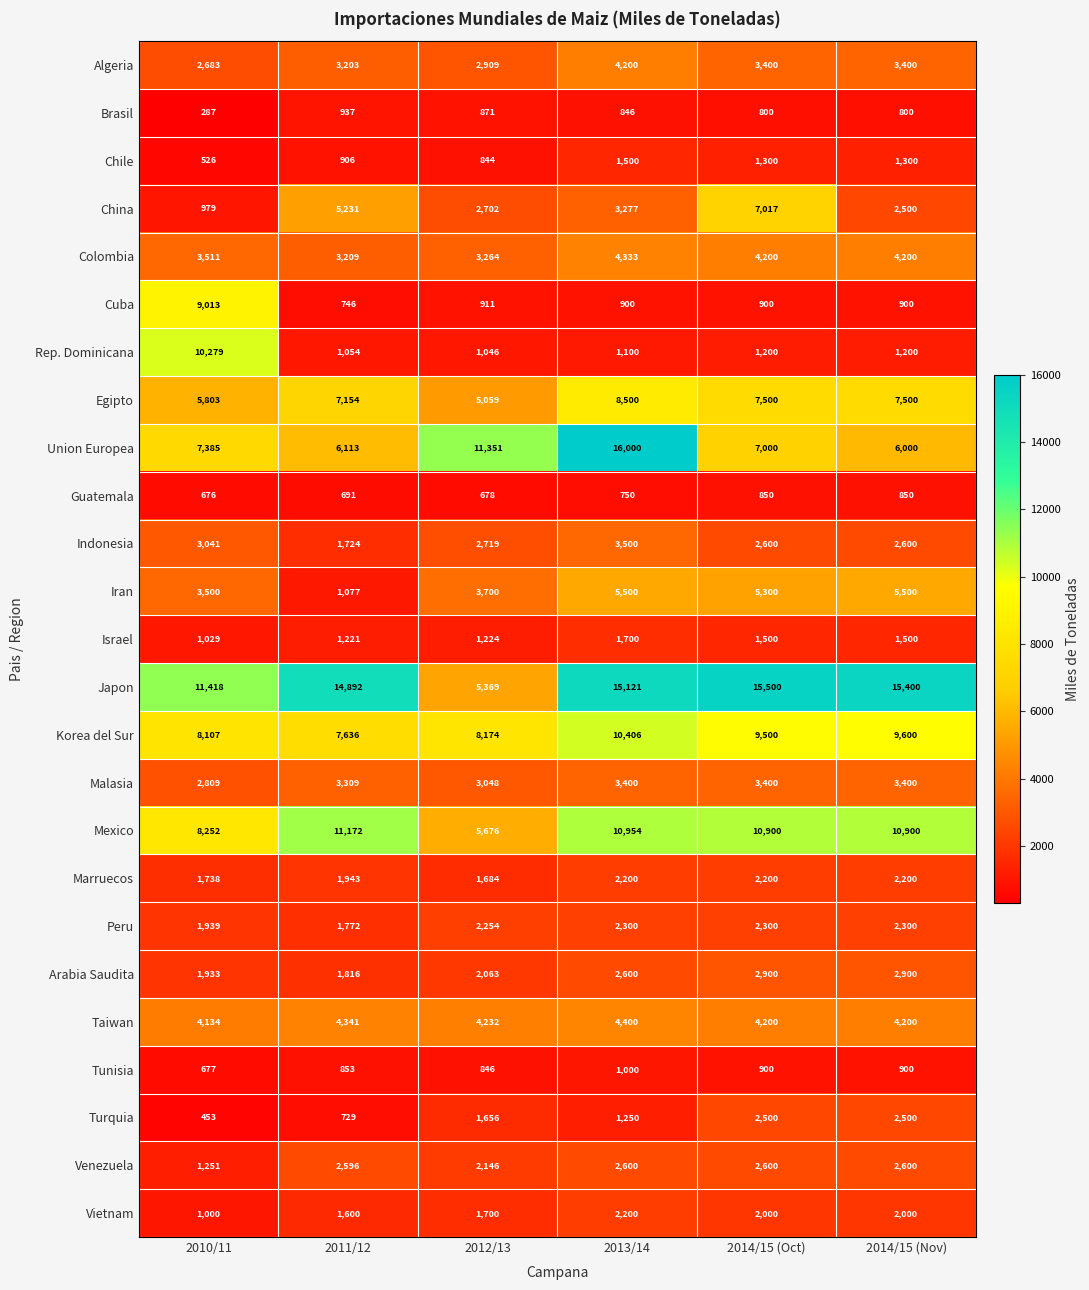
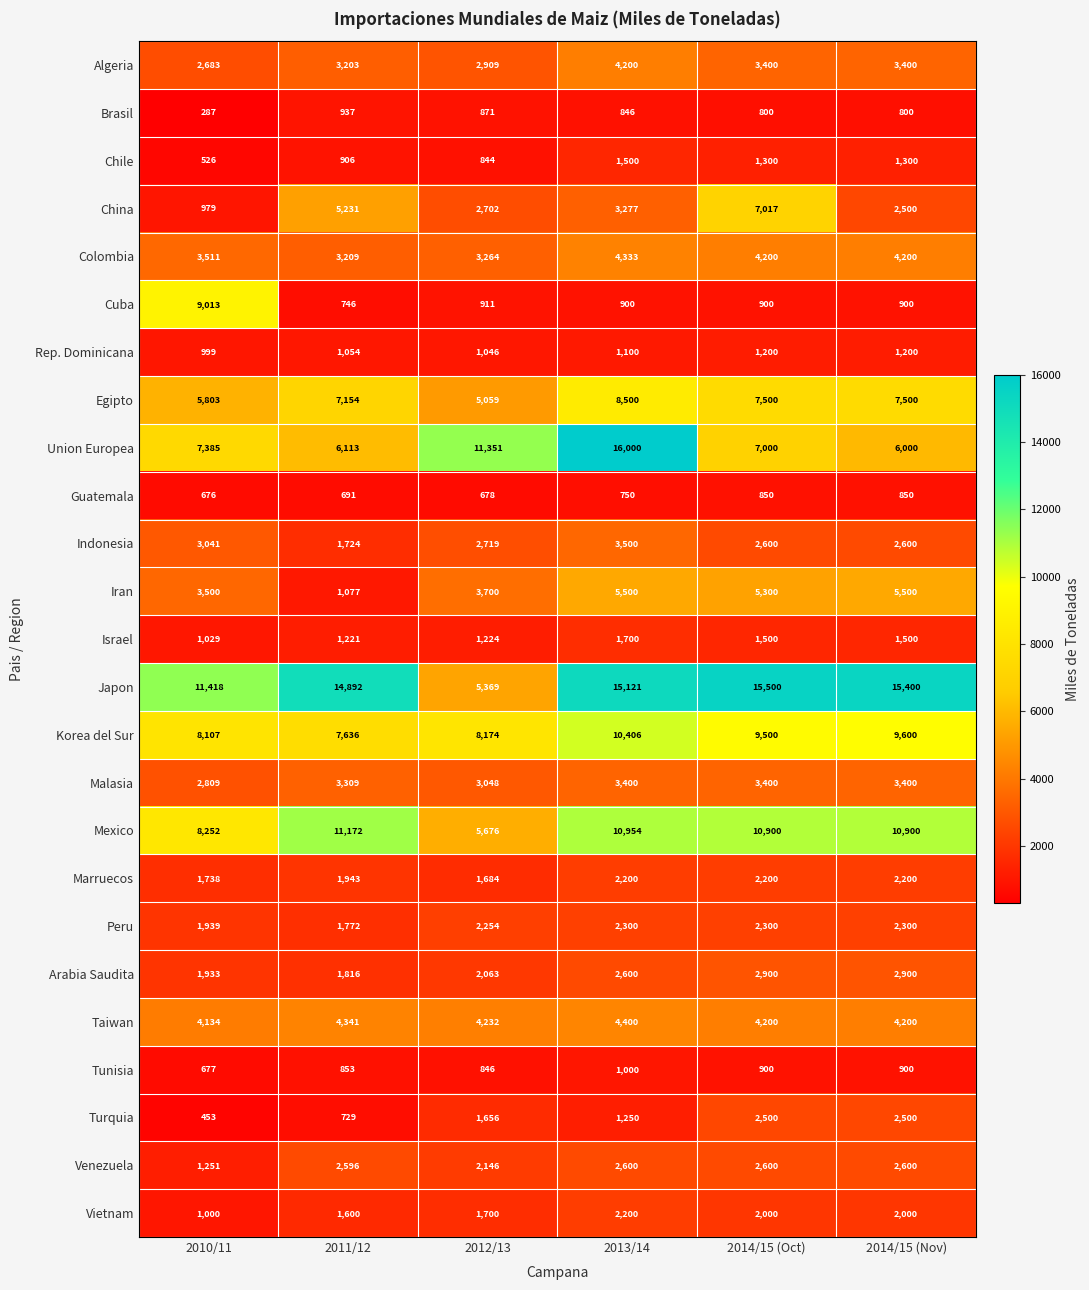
  {
    "Algeria": {
      "2010/11": "2,683",
      "2011/12": "3,203",
      "2012/13": "2,909",
      "2013/14": "4,200",
      "2014/15 (Oct)": "3,400",
      "2014/15 (Nov)": "3,400"
    },
    "Brasil": {
      "2010/11": "287",
      "2011/12": "937",
      "2012/13": "871",
      "2013/14": "846",
      "2014/15 (Oct)": "800",
      "2014/15 (Nov)": "800"
    },
    "Chile": {
      "2010/11": "526",
      "2011/12": "906",
      "2012/13": "844",
      "2013/14": "1,500",
      "2014/15 (Oct)": "1,300",
      "2014/15 (Nov)": "1,300"
    },
    "China": {
      "2010/11": "979",
      "2011/12": "5,231",
      "2012/13": "2,702",
      "2013/14": "3,277",
      "2014/15 (Oct)": "7,017",
      "2014/15 (Nov)": "2,500"
    },
    "Colombia": {
      "2010/11": "3,511",
      "2011/12": "3,209",
      "2012/13": "3,264",
      "2013/14": "4,333",
      "2014/15 (Oct)": "4,200",
      "2014/15 (Nov)": "4,200"
    },
    "Cuba": {
      "2010/11": "9,013",
      "2011/12": "746",
      "2012/13": "911",
      "2013/14": "900",
      "2014/15 (Oct)": "900",
      "2014/15 (Nov)": "900"
    },
    "Rep. Dominicana": {
-     "2010/11": "10,279",
+     "2010/11": "999",
      "2011/12": "1,054",
      "2012/13": "1,046",
      "2013/14": "1,100",
      "2014/15 (Oct)": "1,200",
      "2014/15 (Nov)": "1,200"
    },
    "Egipto": {
      "2010/11": "5,803",
      "2011/12": "7,154",
      "2012/13": "5,059",
      "2013/14": "8,500",
      "2014/15 (Oct)": "7,500",
      "2014/15 (Nov)": "7,500"
    },
    "Union Europea": {
      "2010/11": "7,385",
      "2011/12": "6,113",
      "2012/13": "11,351",
      "2013/14": "16,000",
      "2014/15 (Oct)": "7,000",
      "2014/15 (Nov)": "6,000"
    },
    "Guatemala": {
      "2010/11": "676",
      "2011/12": "691",
      "2012/13": "678",
      "2013/14": "750",
      "2014/15 (Oct)": "850",
      "2014/15 (Nov)": "850"
    },
    "Indonesia": {
      "2010/11": "3,041",
      "2011/12": "1,724",
      "2012/13": "2,719",
      "2013/14": "3,500",
      "2014/15 (Oct)": "2,600",
      "2014/15 (Nov)": "2,600"
    },
    "Iran": {
      "2010/11": "3,500",
      "2011/12": "1,077",
      "2012/13": "3,700",
      "2013/14": "5,500",
      "2014/15 (Oct)": "5,300",
      "2014/15 (Nov)": "5,500"
    },
    "Israel": {
      "2010/11": "1,029",
      "2011/12": "1,221",
      "2012/13": "1,224",
      "2013/14": "1,700",
      "2014/15 (Oct)": "1,500",
      "2014/15 (Nov)": "1,500"
    },
    "Japon": {
      "2010/11": "11,418",
      "2011/12": "14,892",
      "2012/13": "5,369",
      "2013/14": "15,121",
      "2014/15 (Oct)": "15,500",
      "2014/15 (Nov)": "15,400"
    },
    "Korea del Sur": {
      "2010/11": "8,107",
      "2011/12": "7,636",
      "2012/13": "8,174",
      "2013/14": "10,406",
      "2014/15 (Oct)": "9,500",
      "2014/15 (Nov)": "9,600"
    },
    "Malasia": {
      "2010/11": "2,809",
      "2011/12": "3,309",
      "2012/13": "3,048",
      "2013/14": "3,400",
      "2014/15 (Oct)": "3,400",
      "2014/15 (Nov)": "3,400"
    },
    "Mexico": {
      "2010/11": "8,252",
      "2011/12": "11,172",
      "2012/13": "5,676",
      "2013/14": "10,954",
      "2014/15 (Oct)": "10,900",
      "2014/15 (Nov)": "10,900"
    },
    "Marruecos": {
      "2010/11": "1,738",
      "2011/12": "1,943",
      "2012/13": "1,684",
      "2013/14": "2,200",
      "2014/15 (Oct)": "2,200",
      "2014/15 (Nov)": "2,200"
    },
    "Peru": {
      "2010/11": "1,939",
      "2011/12": "1,772",
      "2012/13": "2,254",
      "2013/14": "2,300",
      "2014/15 (Oct)": "2,300",
      "2014/15 (Nov)": "2,300"
    },
    "Arabia Saudita": {
      "2010/11": "1,933",
      "2011/12": "1,816",
      "2012/13": "2,063",
      "2013/14": "2,600",
      "2014/15 (Oct)": "2,900",
      "2014/15 (Nov)": "2,900"
    },
    "Taiwan": {
      "2010/11": "4,134",
      "2011/12": "4,341",
      "2012/13": "4,232",
      "2013/14": "4,400",
      "2014/15 (Oct)": "4,200",
      "2014/15 (Nov)": "4,200"
    },
    "Tunisia": {
      "2010/11": "677",
      "2011/12": "853",
      "2012/13": "846",
      "2013/14": "1,000",
      "2014/15 (Oct)": "900",
      "2014/15 (Nov)": "900"
    },
    "Turquia": {
      "2010/11": "453",
      "2011/12": "729",
      "2012/13": "1,656",
      "2013/14": "1,250",
      "2014/15 (Oct)": "2,500",
      "2014/15 (Nov)": "2,500"
    },
    "Venezuela": {
      "2010/11": "1,251",
      "2011/12": "2,596",
      "2012/13": "2,146",
      "2013/14": "2,600",
      "2014/15 (Oct)": "2,600",
      "2014/15 (Nov)": "2,600"
    },
    "Vietnam": {
      "2010/11": "1,000",
      "2011/12": "1,600",
      "2012/13": "1,700",
      "2013/14": "2,200",
      "2014/15 (Oct)": "2,000",
      "2014/15 (Nov)": "2,000"
    }
  }
